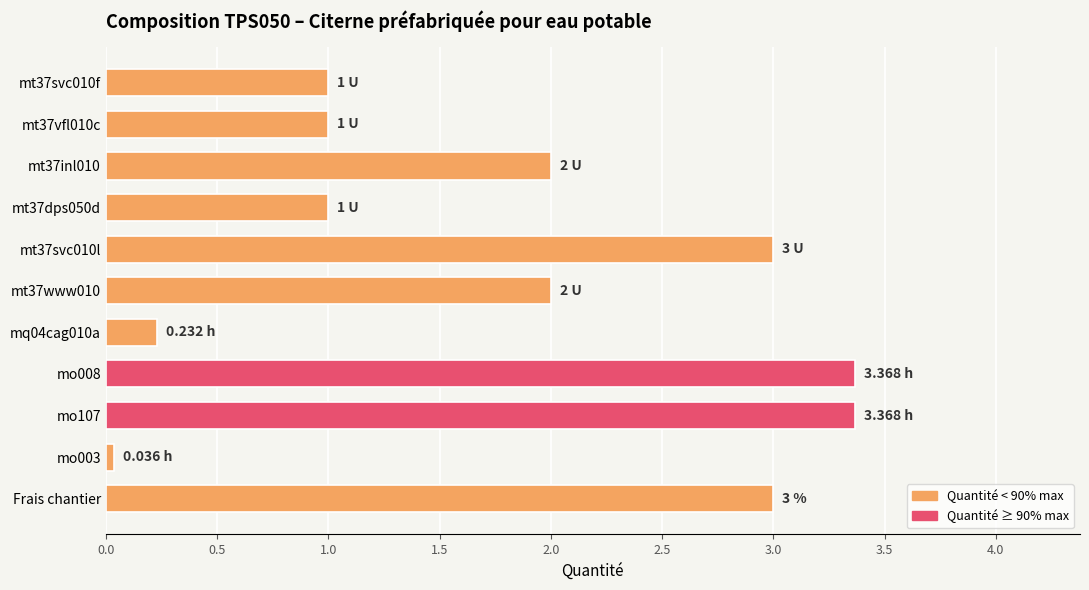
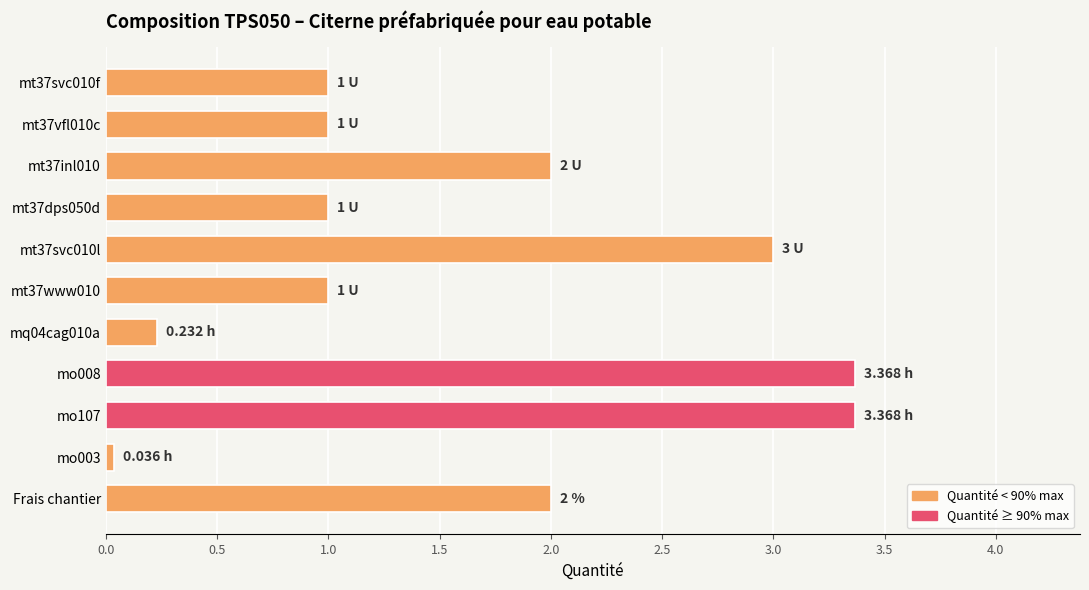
  {
    "mt37svc010f": "1",
    "mt37vfl010c": "1",
    "mt37inl010": "2",
    "mt37dps050d": "1",
    "mt37svc010l": "3",
-   "mt37www010": "2",
+   "mt37www010": "1",
    "mq04cag010a": "0.232",
    "mo008": "3.368",
    "mo107": "3.368",
    "mo003": "0.036",
-   "Frais chantier": "3 %"
+   "Frais chantier": "2 %"
  }
